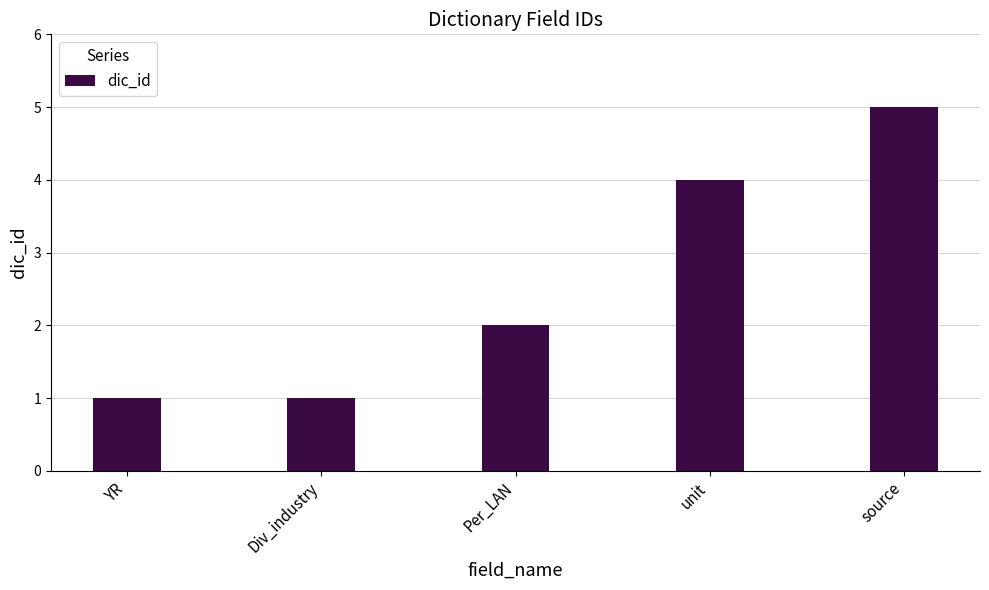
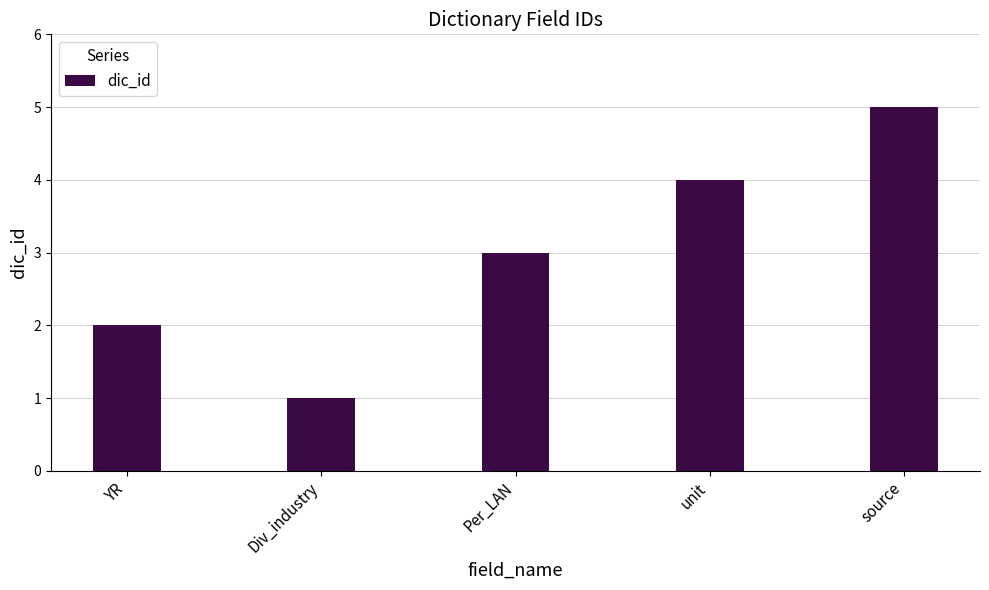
  {
-   "YR": 1,
+   "YR": 2,
    "Div_industry": 1,
-   "Per_LAN": 2,
+   "Per_LAN": 3,
    "unit": 4,
    "source": 5
  }
